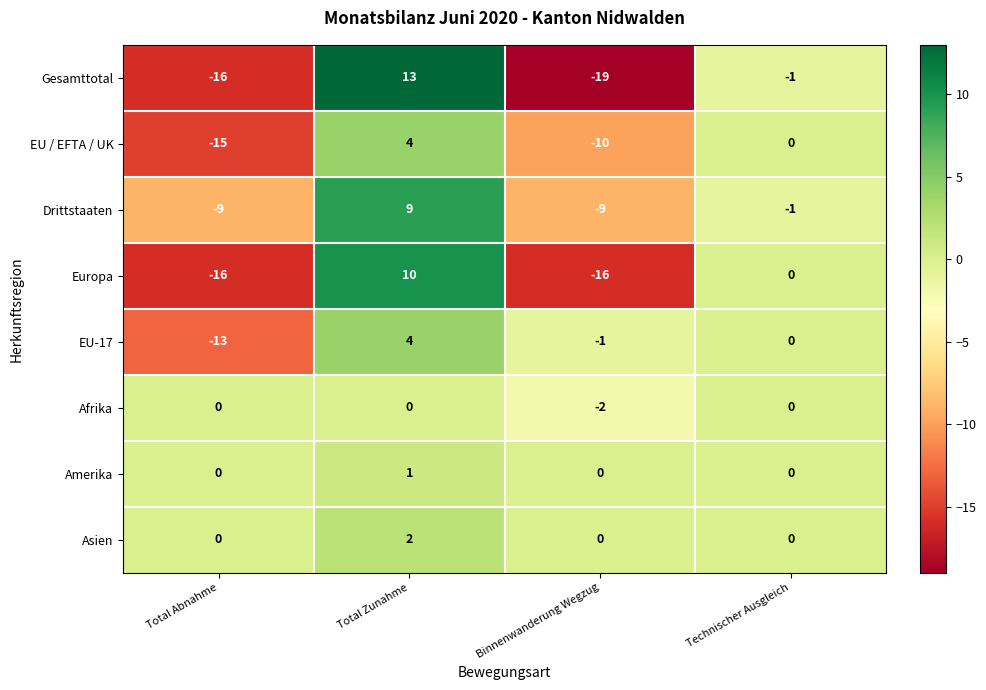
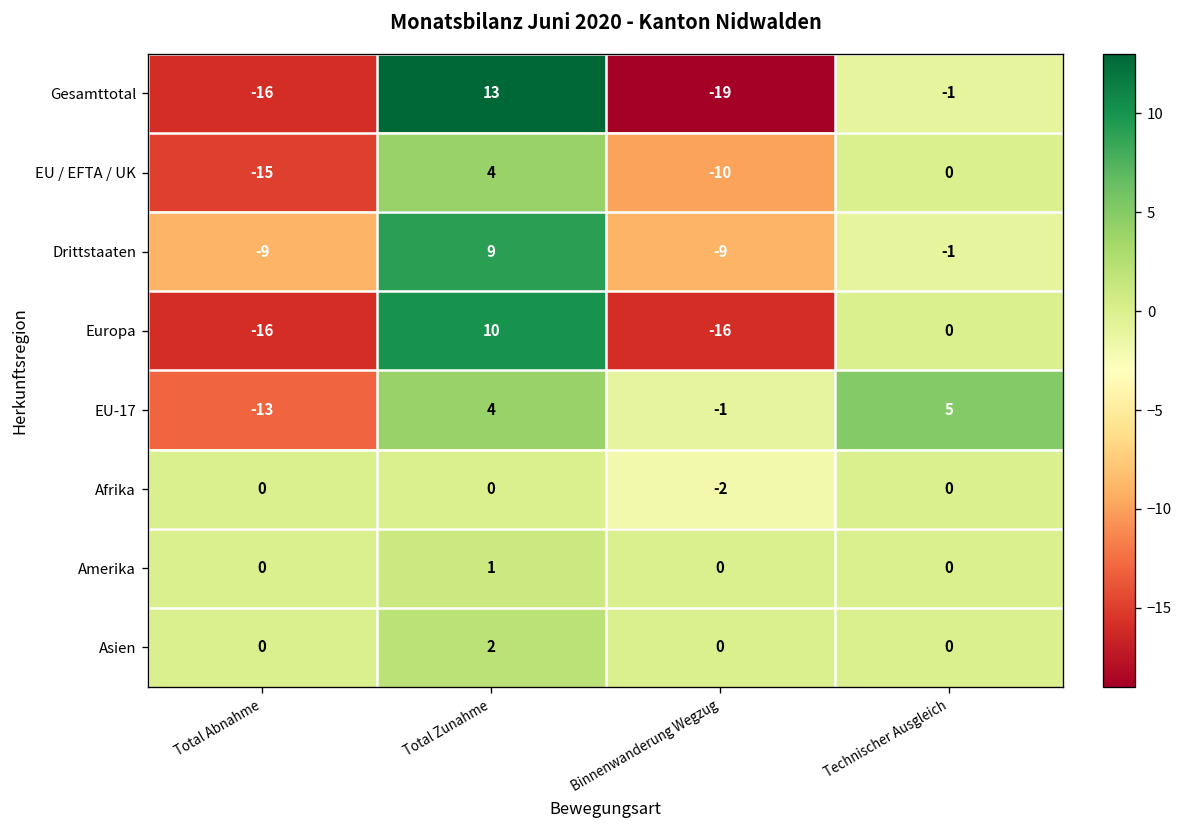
  {
    "Gesamttotal": {
      "Total Abnahme": -16,
      "Total Zunahme": 13,
      "Binnenwanderung Wegzug": -19,
      "Technischer Ausgleich": -1
    },
    "EU / EFTA / UK": {
      "Total Abnahme": -15,
      "Total Zunahme": 4,
      "Binnenwanderung Wegzug": -10,
      "Technischer Ausgleich": 0
    },
    "Drittstaaten": {
      "Total Abnahme": -9,
      "Total Zunahme": 9,
      "Binnenwanderung Wegzug": -9,
      "Technischer Ausgleich": -1
    },
    "Europa": {
      "Total Abnahme": -16,
      "Total Zunahme": 10,
      "Binnenwanderung Wegzug": -16,
      "Technischer Ausgleich": 0
    },
    "EU-17": {
      "Total Abnahme": -13,
      "Total Zunahme": 4,
      "Binnenwanderung Wegzug": -1,
-     "Technischer Ausgleich": 0
+     "Technischer Ausgleich": 5
    },
    "Afrika": {
      "Total Abnahme": 0,
      "Total Zunahme": 0,
      "Binnenwanderung Wegzug": -2,
      "Technischer Ausgleich": 0
    },
    "Amerika": {
      "Total Abnahme": 0,
      "Total Zunahme": 1,
      "Binnenwanderung Wegzug": 0,
      "Technischer Ausgleich": 0
    },
    "Asien": {
      "Total Abnahme": 0,
      "Total Zunahme": 2,
      "Binnenwanderung Wegzug": 0,
      "Technischer Ausgleich": 0
    }
  }
